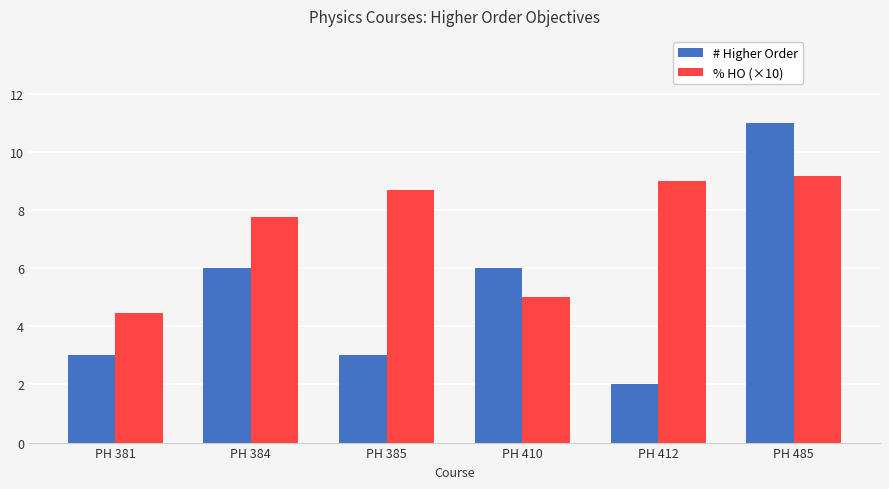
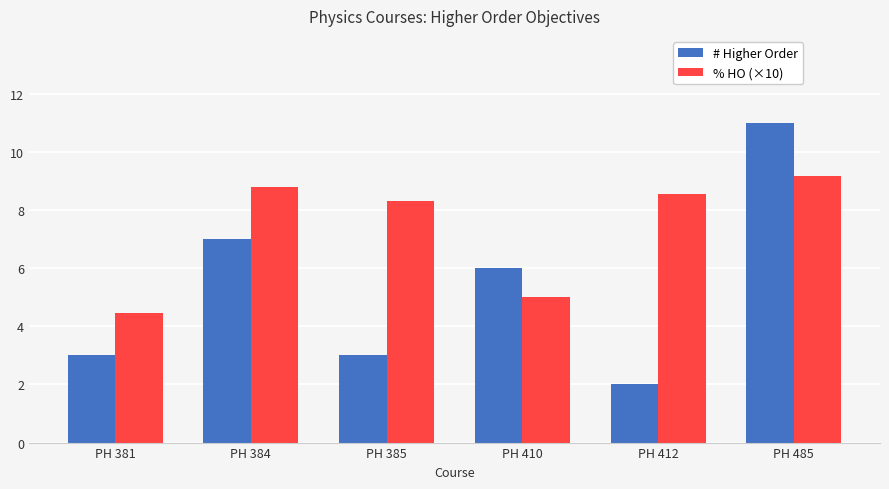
  {
    "# Higher Order": {
      "PH 381": 3,
-     "PH 384": 6,
+     "PH 384": 7,
      "PH 385": 3,
      "PH 410": 6,
      "PH 412": 2,
      "PH 485": 11
    },
    "% HO (×10)": {
      "PH 381": 4.4,
-     "PH 384": 7.8,
-     "PH 385": 8.7,
+     "PH 384": 8.8,
+     "PH 385": 8.3,
      "PH 410": 5.0,
-     "PH 412": 9.0,
+     "PH 412": 8.6,
      "PH 485": 9.2
    }
  }
